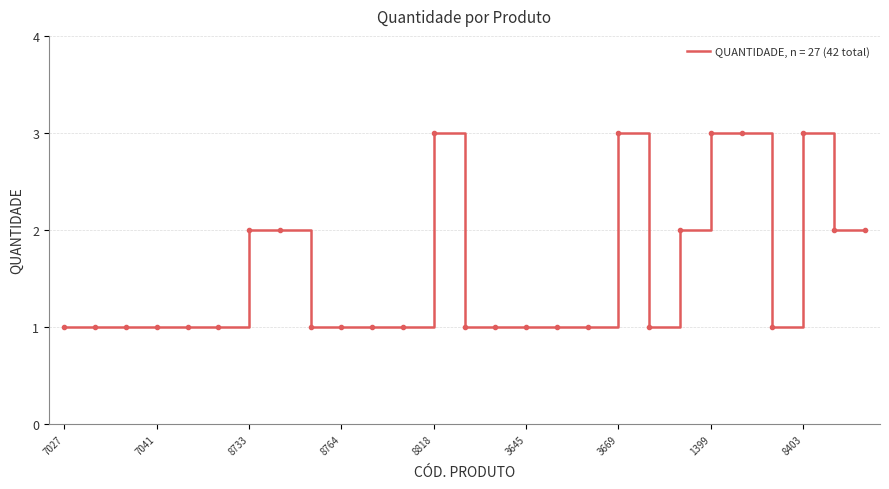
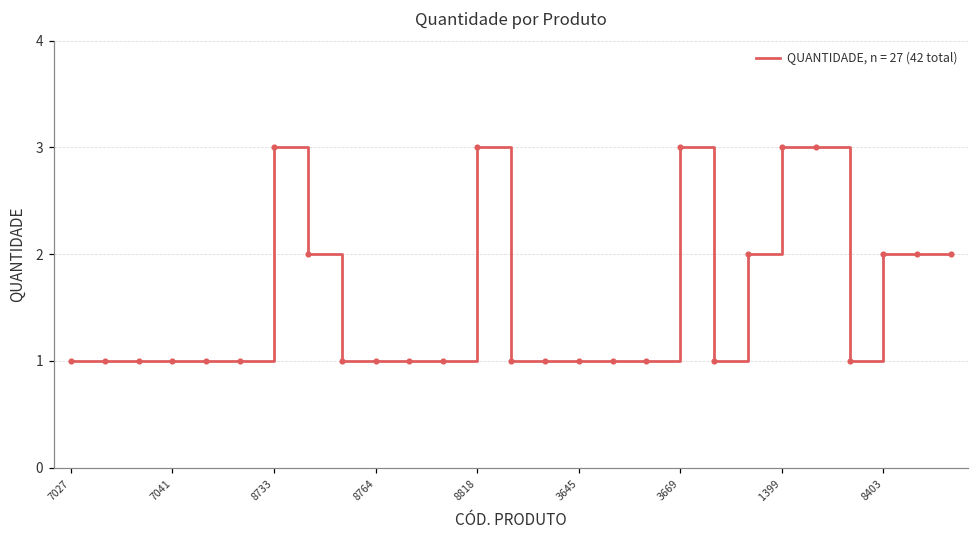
  {
    "7027": 1,
    "7041": 1,
-   "8733": 2,
+   "8733": 3,
    "8764": 1,
    "8818": 3,
    "3645": 1,
    "3669": 3,
    "1399": 3,
-   "8403": 3
+   "8403": 2
  }
